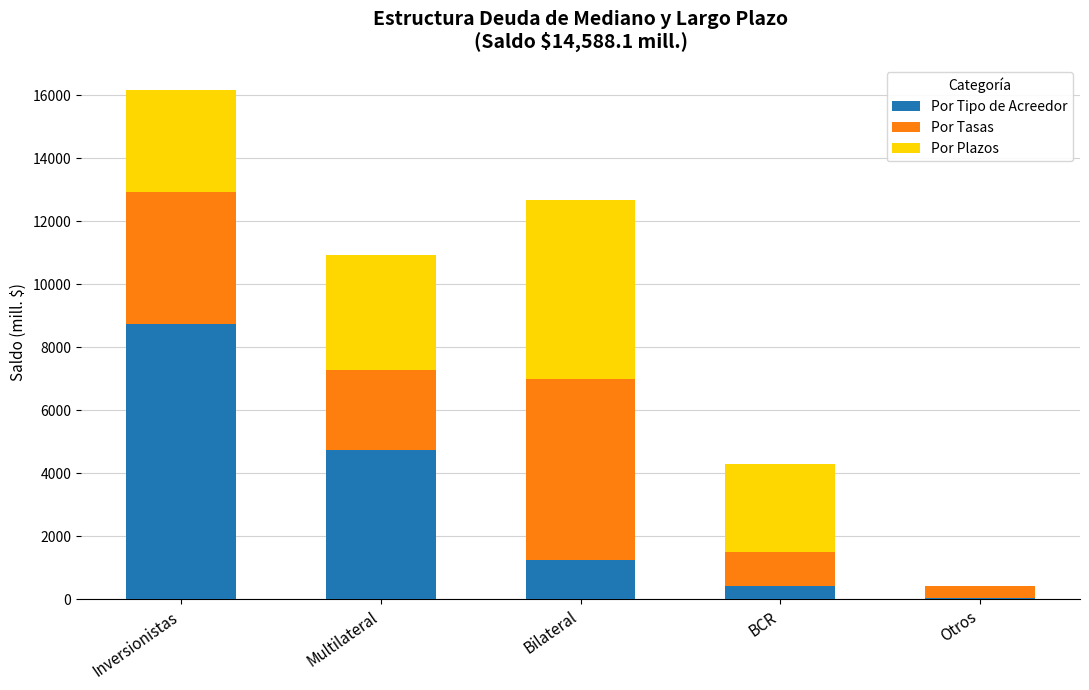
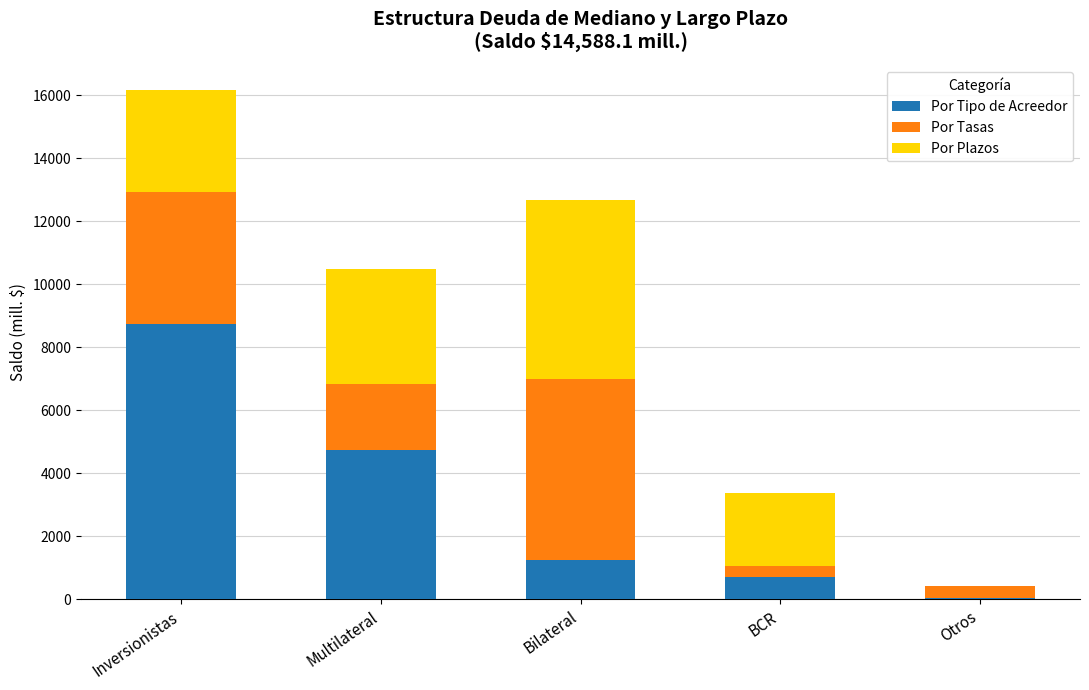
  {
    "Por Tipo de Acreedor": {
      "Inversionistas": 8700,
      "Multilateral": 4700,
      "Bilateral": 1300,
-     "BCR": 400
+     "BCR": 700
    },
    "Por Tasas": {
      "Inversionistas": 4200,
-     "Multilateral": 2600,
+     "Multilateral": 2100,
      "Bilateral": 5700,
-     "BCR": 1100,
+     "BCR": 400,
      "Otros": 400
    },
    "Por Plazos": {
      "Inversionistas": 3200,
      "Multilateral": 3600,
      "Bilateral": 5700,
-     "BCR": 2800,
+     "BCR": 2300,
      "Otros": 0
    }
  }
